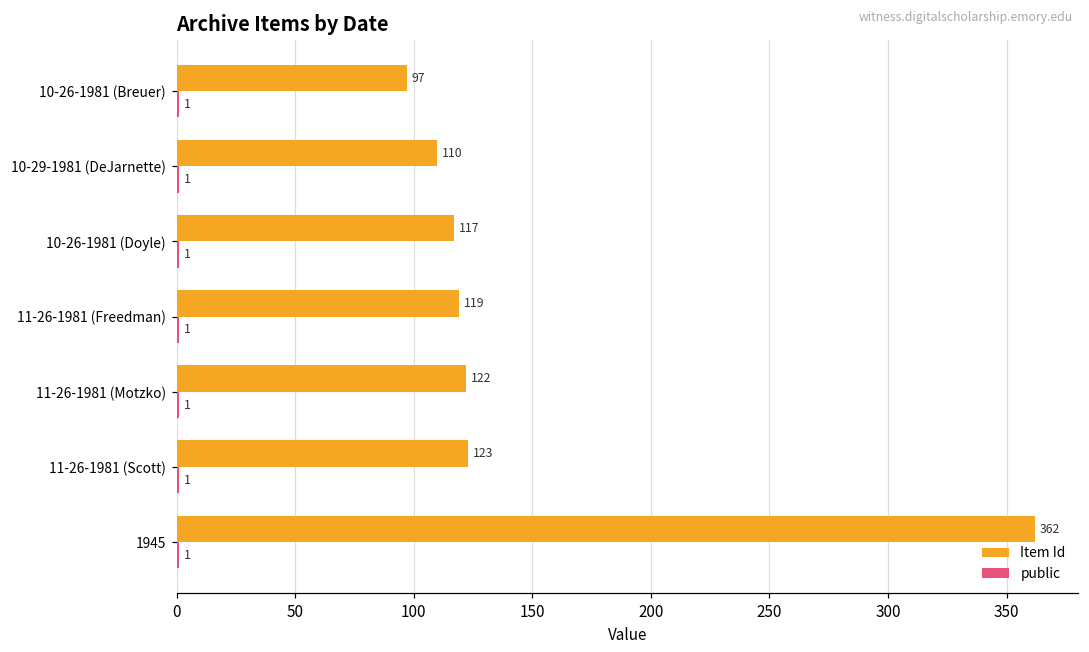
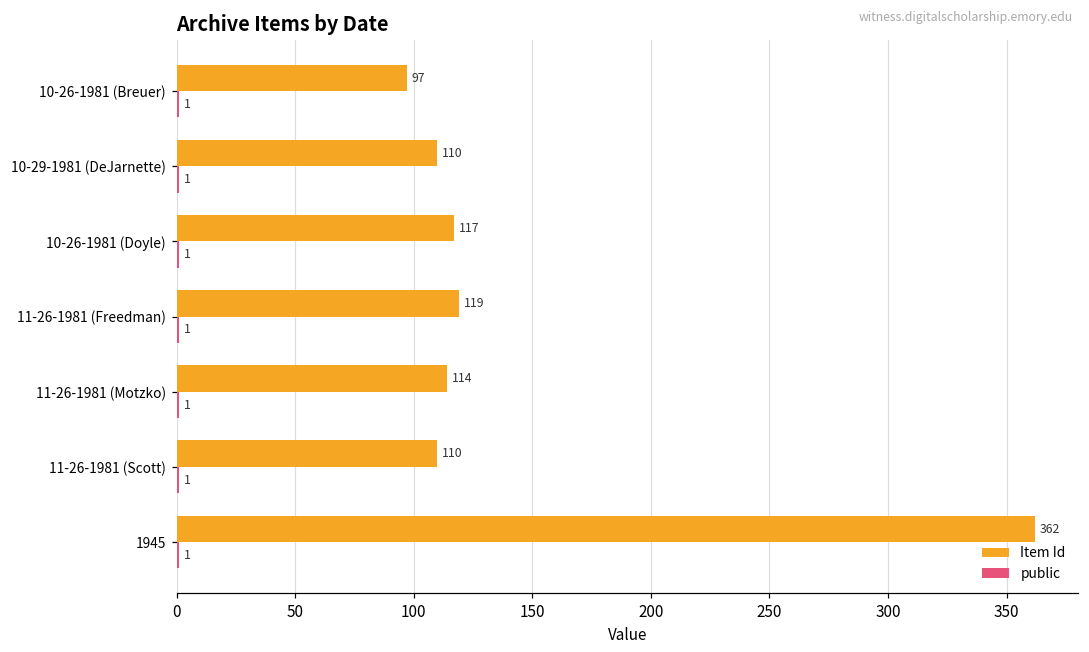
  {
    "Item Id": {
      "10-26-1981 (Breuer)": 97,
      "10-29-1981 (DeJarnette)": 110,
      "10-26-1981 (Doyle)": 117,
      "11-26-1981 (Freedman)": 119,
-     "11-26-1981 (Motzko)": 122,
-     "11-26-1981 (Scott)": 123,
+     "11-26-1981 (Motzko)": 114,
+     "11-26-1981 (Scott)": 110,
      "1945": 362
    },
    "public": {
      "10-26-1981 (Breuer)": 1,
      "10-29-1981 (DeJarnette)": 1,
      "10-26-1981 (Doyle)": 1,
      "11-26-1981 (Freedman)": 1,
      "11-26-1981 (Motzko)": 1,
      "11-26-1981 (Scott)": 1,
      "1945": 1
    }
  }
